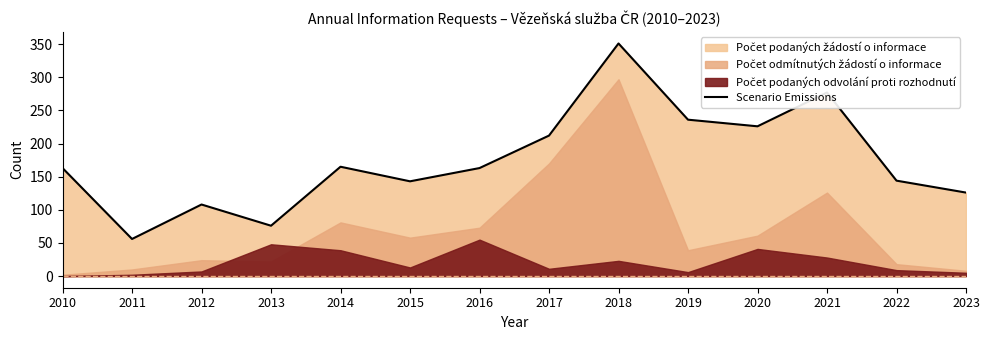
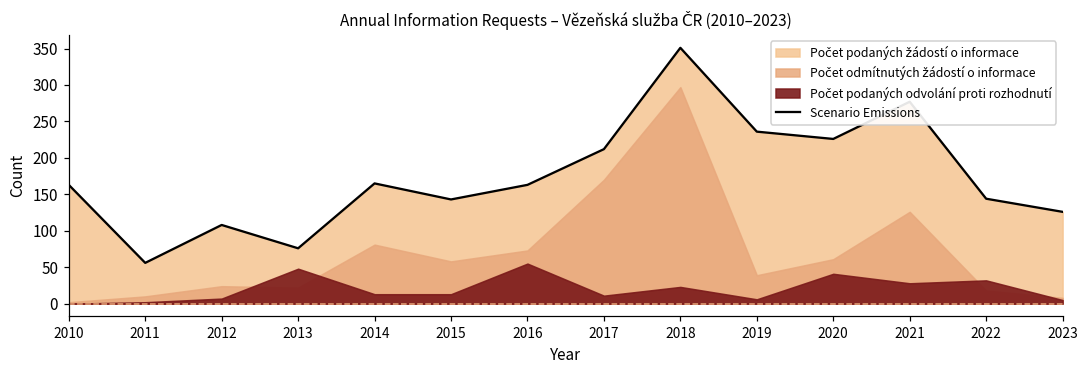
  {
    "Počet podaných odvolání proti rozhodnutí": {
      "2012": 10,
      "2013": 50,
-     "2014": 40,
+     "2014": 10,
      "2015": 10,
      "2016": 60,
      "2017": 10,
      "2018": 20,
      "2019": 10,
      "2020": 40,
      "2021": 30,
-     "2022": 10
+     "2022": 30
    }
  }
